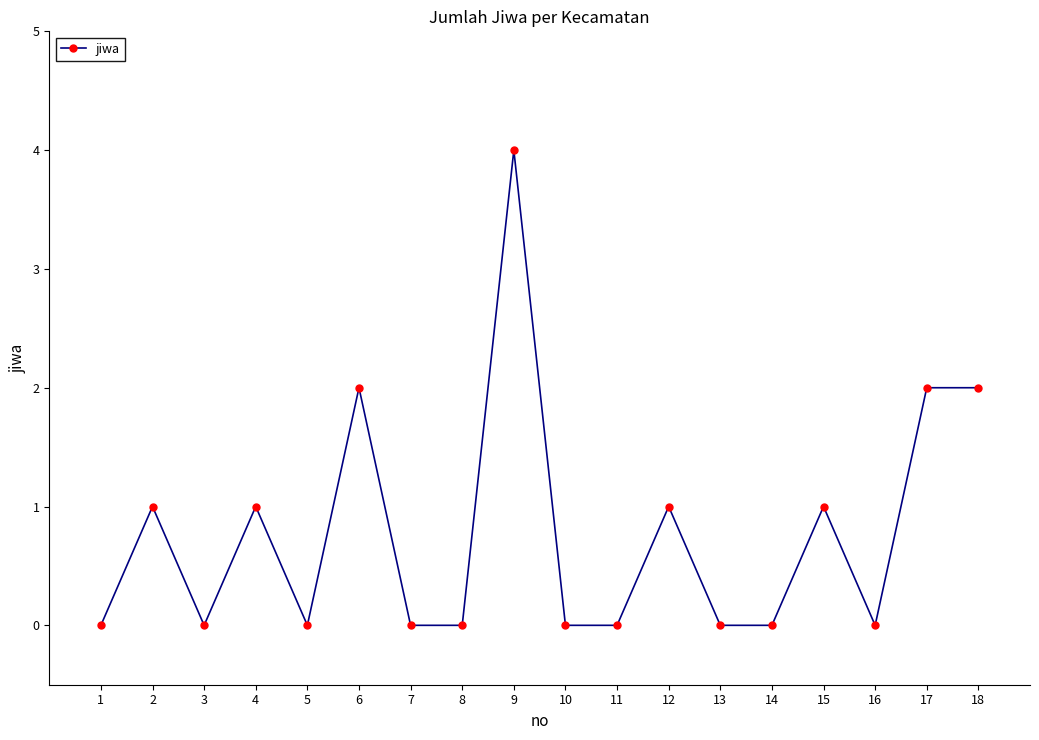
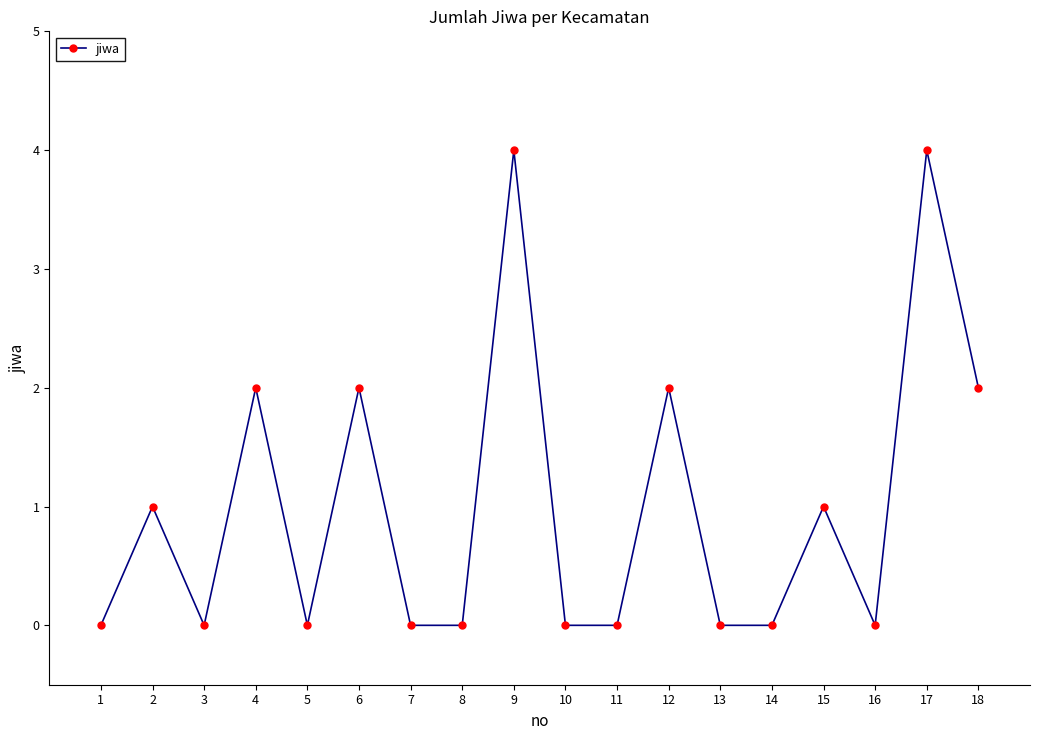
  {
    "1": 0,
    "2": 1,
    "3": 0,
-   "4": 1,
+   "4": 2,
    "5": 0,
    "6": 2,
    "7": 0,
    "8": 0,
    "9": 4,
    "10": 0,
    "11": 0,
-   "12": 1,
+   "12": 2,
    "13": 0,
    "14": 0,
    "15": 1,
    "16": 0,
-   "17": 2,
+   "17": 4,
    "18": 2
  }
